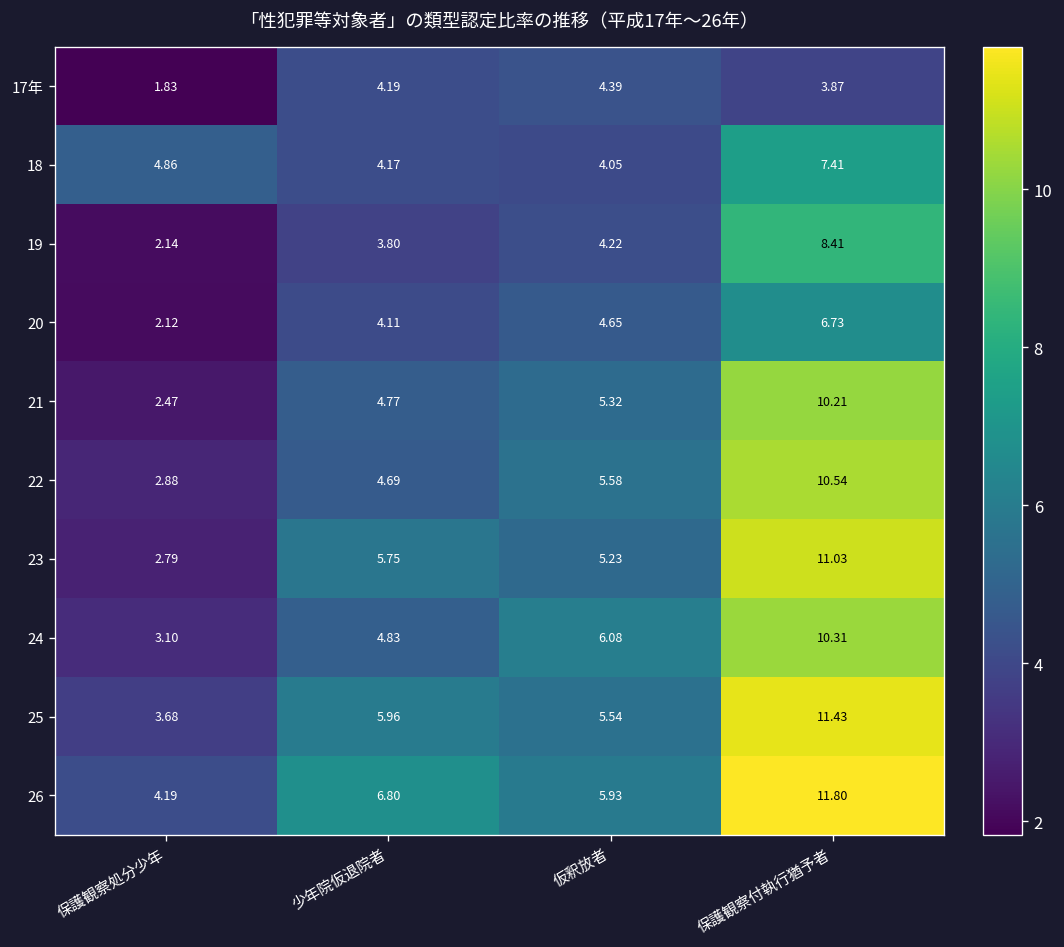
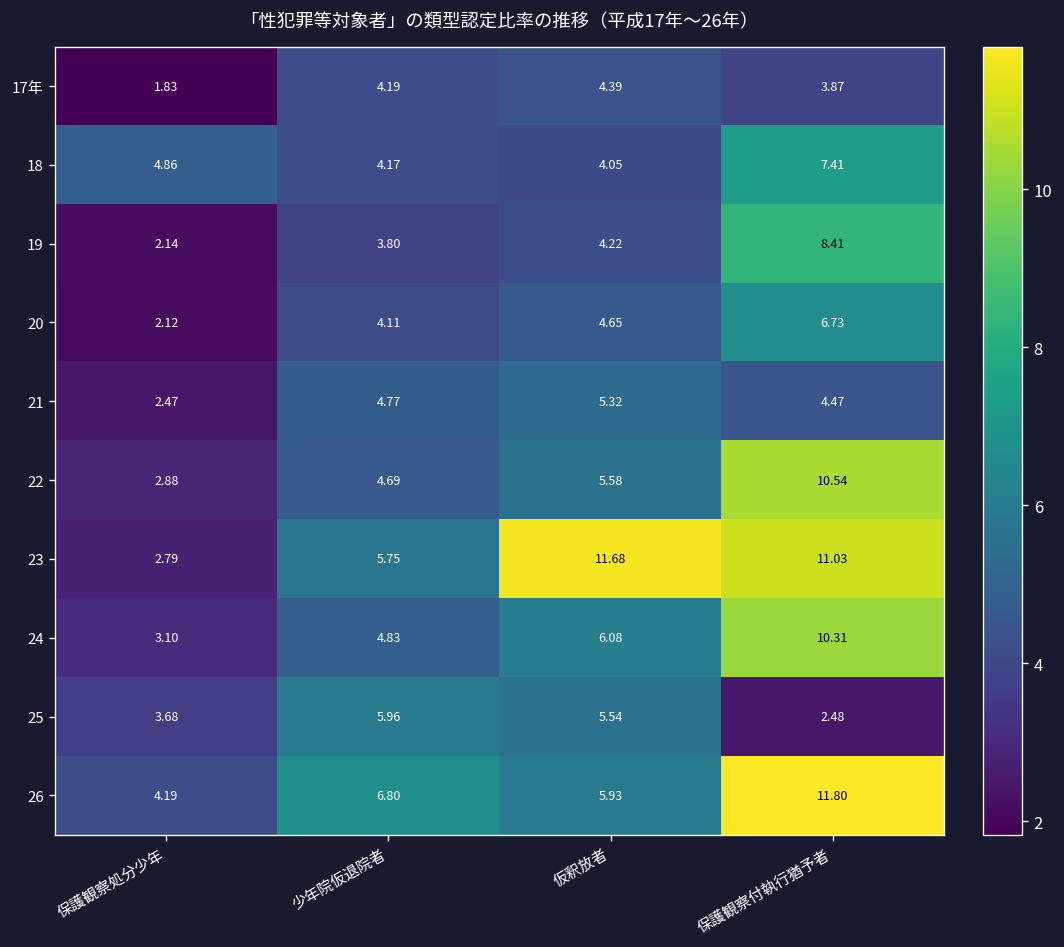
  {
    "17年": {
      "保護観察処分少年": 1.83,
      "少年院仮退院者": 4.19,
      "仮釈放者": 4.39,
      "保護観察付執行猶予者": 3.87
    },
    "18": {
      "保護観察処分少年": 4.86,
      "少年院仮退院者": 4.17,
      "仮釈放者": 4.05,
      "保護観察付執行猶予者": 7.41
    },
    "19": {
      "保護観察処分少年": 2.14,
      "少年院仮退院者": 3.80,
      "仮釈放者": 4.22,
      "保護観察付執行猶予者": 8.41
    },
    "20": {
      "保護観察処分少年": 2.12,
      "少年院仮退院者": 4.11,
      "仮釈放者": 4.65,
      "保護観察付執行猶予者": 6.73
    },
    "21": {
      "保護観察処分少年": 2.47,
      "少年院仮退院者": 4.77,
      "仮釈放者": 5.32,
-     "保護観察付執行猶予者": 10.21
+     "保護観察付執行猶予者": 4.47
    },
    "22": {
      "保護観察処分少年": 2.88,
      "少年院仮退院者": 4.69,
      "仮釈放者": 5.58,
      "保護観察付執行猶予者": 10.54
    },
    "23": {
      "保護観察処分少年": 2.79,
      "少年院仮退院者": 5.75,
-     "仮釈放者": 5.23,
+     "仮釈放者": 11.68,
      "保護観察付執行猶予者": 11.03
    },
    "24": {
      "保護観察処分少年": 3.10,
      "少年院仮退院者": 4.83,
      "仮釈放者": 6.08,
      "保護観察付執行猶予者": 10.31
    },
    "25": {
      "保護観察処分少年": 3.68,
      "少年院仮退院者": 5.96,
      "仮釈放者": 5.54,
-     "保護観察付執行猶予者": 11.43
+     "保護観察付執行猶予者": 2.48
    },
    "26": {
      "保護観察処分少年": 4.19,
      "少年院仮退院者": 6.80,
      "仮釈放者": 5.93,
      "保護観察付執行猶予者": 11.80
    }
  }
